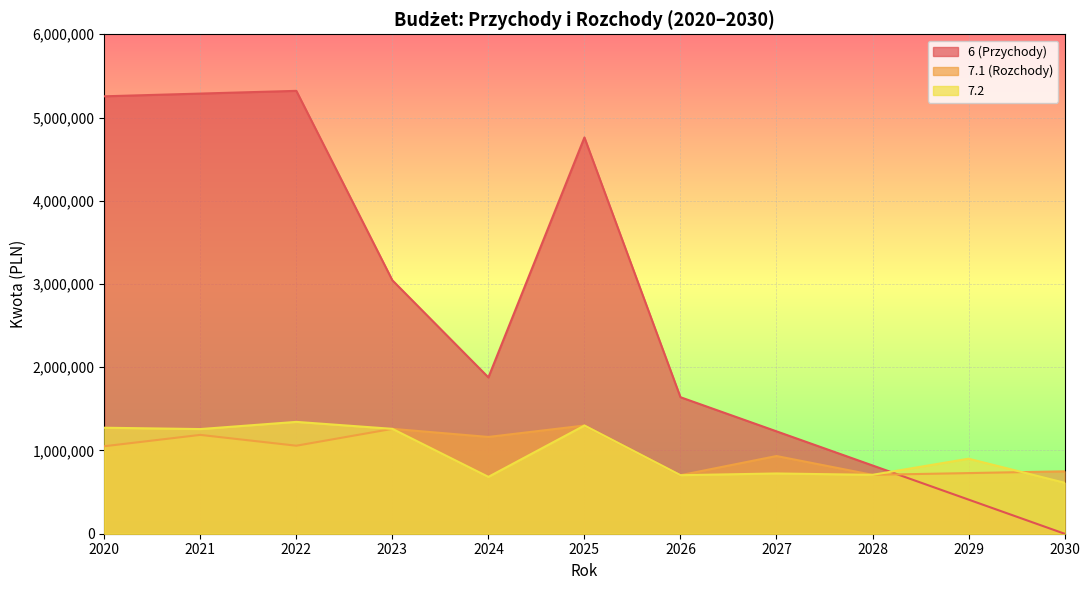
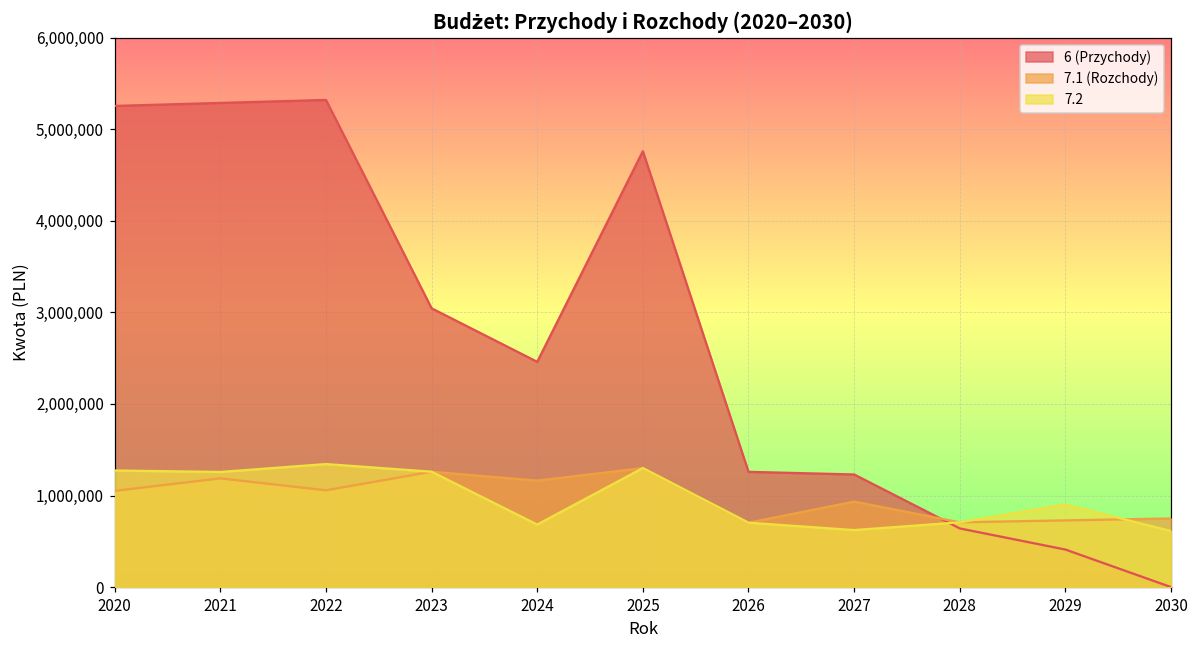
  {
    "6 (Przychody)": {
      "2020": "5,300,000",
      "2021": "5,300,000",
      "2022": "5,300,000",
      "2023": "3,000,000",
-     "2024": "1,900,000",
+     "2024": "2,500,000",
      "2025": "4,800,000",
-     "2026": "1,600,000",
+     "2026": "1,300,000",
      "2027": "1,200,000",
-     "2028": "800,000",
+     "2028": "600,000",
      "2029": "400,000",
      "2030": "0"
    },
    "7.1 (Rozchody)": {
      "2020": "1,100,000",
      "2021": "1,200,000",
      "2022": "1,100,000",
      "2024": "1,200,000",
      "2027": "900,000",
      "2029": "700,000",
      "2030": "700,000"
    },
    "7.2": {
      "2020": "1,300,000",
      "2021": "1,300,000",
      "2022": "1,300,000",
      "2024": "700,000",
-     "2027": "700,000",
+     "2027": "600,000",
      "2029": "900,000",
      "2030": "600,000"
    }
  }
